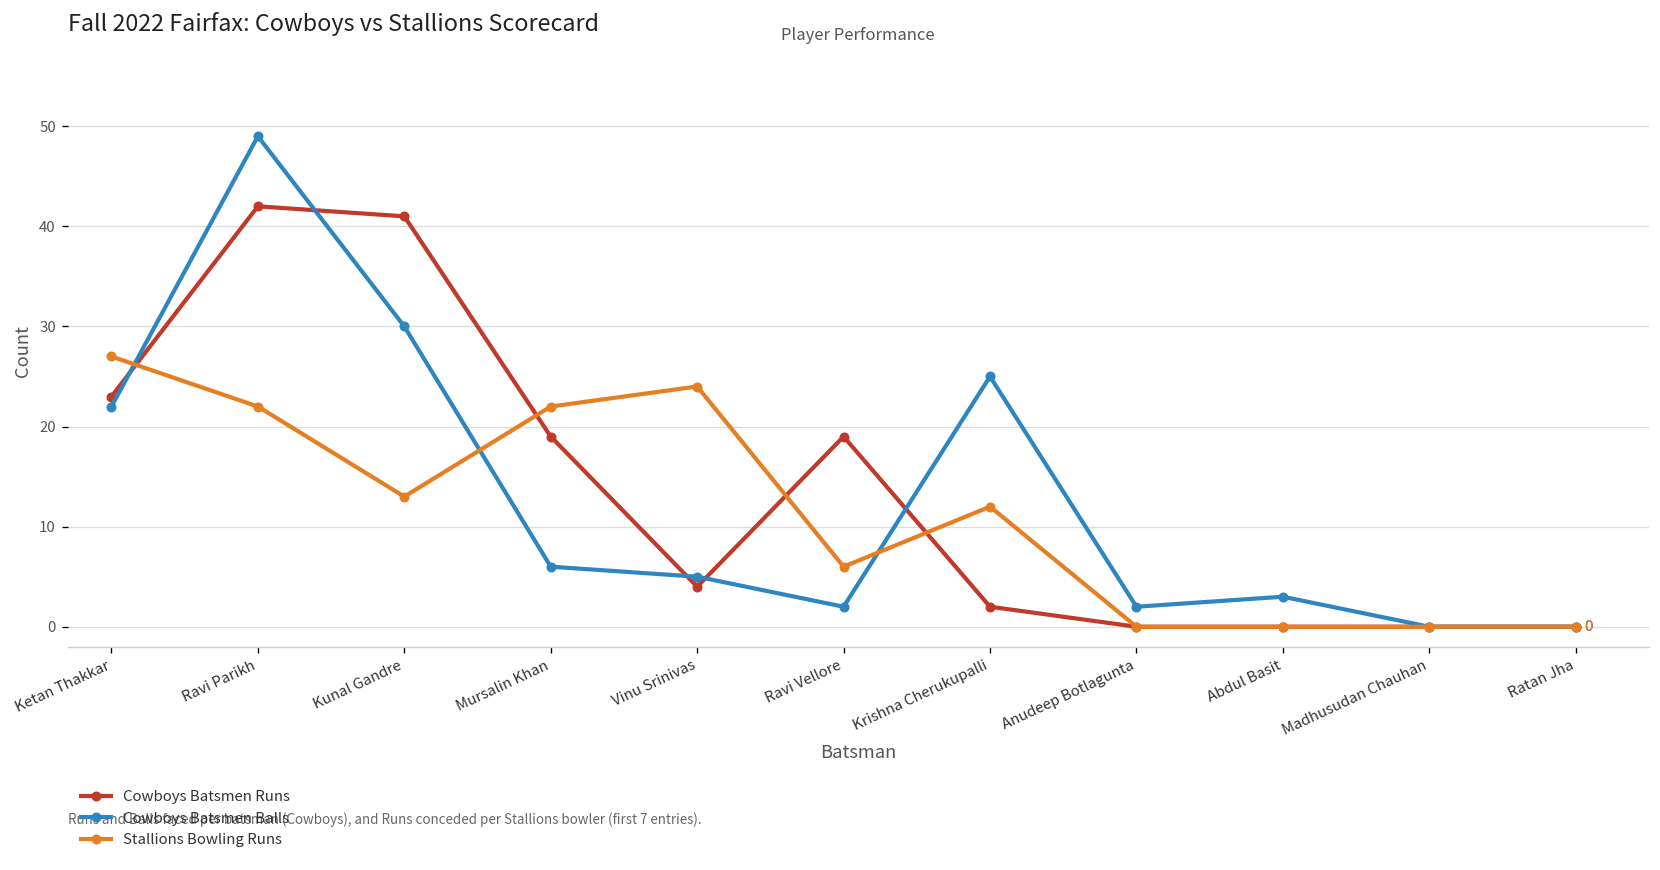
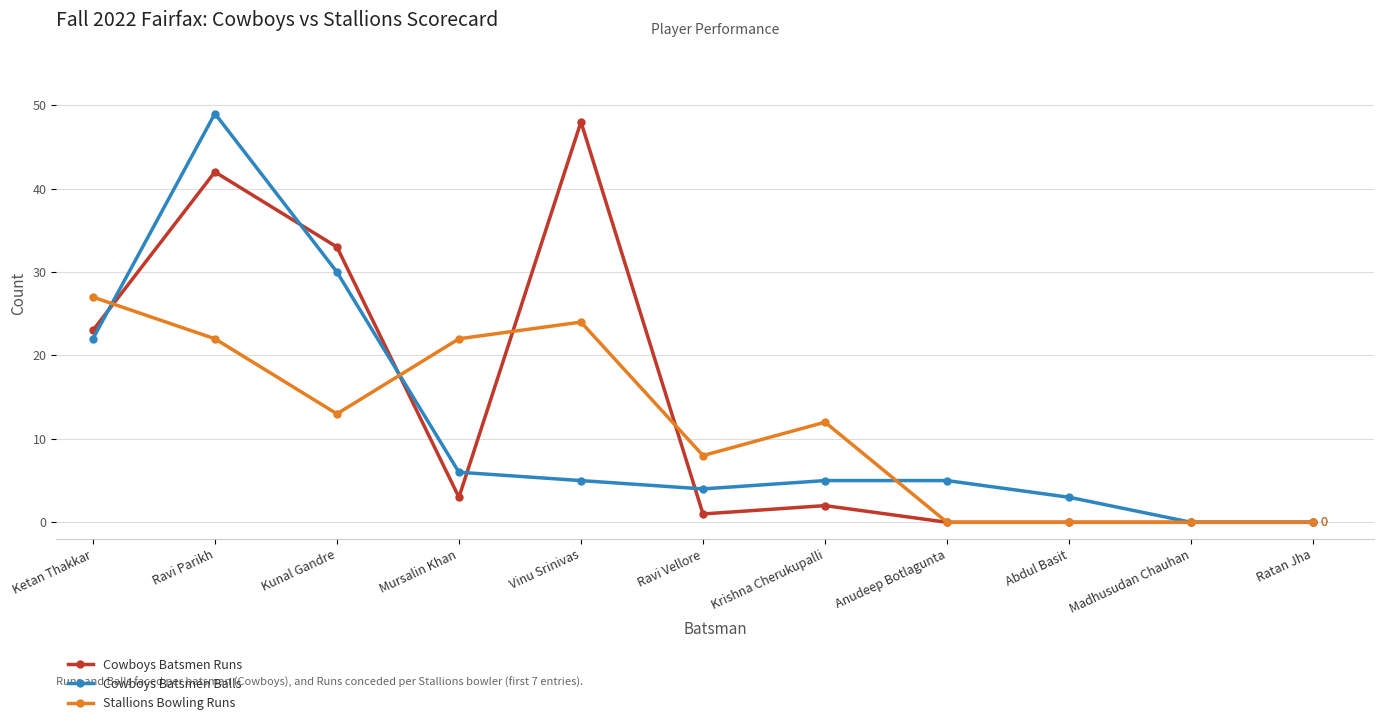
  {
    "Cowboys Batsmen Runs": {
      "Ketan Thakkar": 23,
      "Ravi Parikh": 42,
-     "Kunal Gandre": 41,
-     "Mursalin Khan": 19,
-     "Vinu Srinivas": 4,
-     "Ravi Vellore": 19,
+     "Kunal Gandre": 33,
+     "Mursalin Khan": 3,
+     "Vinu Srinivas": 48,
+     "Ravi Vellore": 1,
      "Krishna Cherukupalli": 2
    },
    "Cowboys Batsmen Balls": {
      "Ketan Thakkar": 22,
      "Ravi Parikh": 49,
      "Kunal Gandre": 30,
      "Mursalin Khan": 6,
      "Vinu Srinivas": 5,
-     "Ravi Vellore": 2,
-     "Krishna Cherukupalli": 25,
-     "Anudeep Botlagunta": 2,
+     "Ravi Vellore": 4,
+     "Krishna Cherukupalli": 5,
+     "Anudeep Botlagunta": 5,
      "Abdul Basit": 3
    },
    "Stallions Bowling Runs": {
      "Ketan Thakkar": 27,
      "Ravi Parikh": 22,
      "Kunal Gandre": 13,
      "Mursalin Khan": 22,
      "Vinu Srinivas": 24,
-     "Ravi Vellore": 6,
+     "Ravi Vellore": 8,
      "Krishna Cherukupalli": 12
    }
  }
